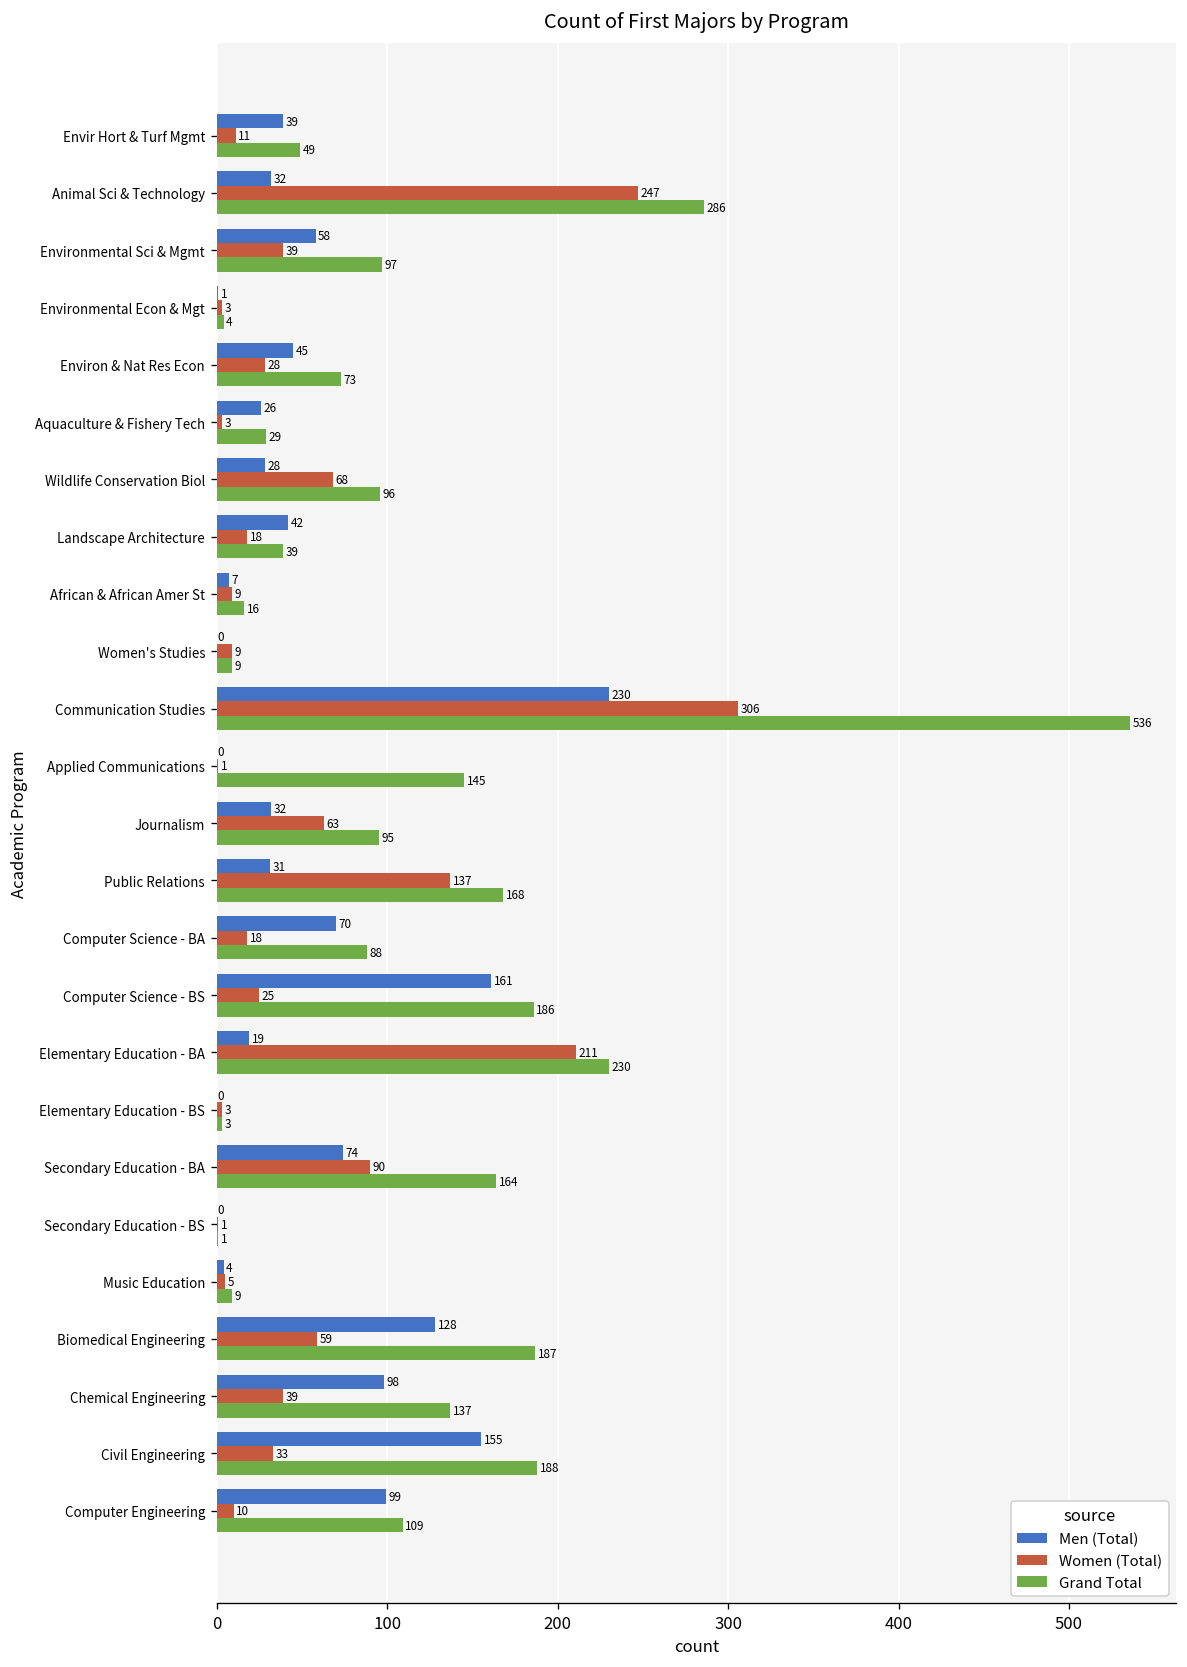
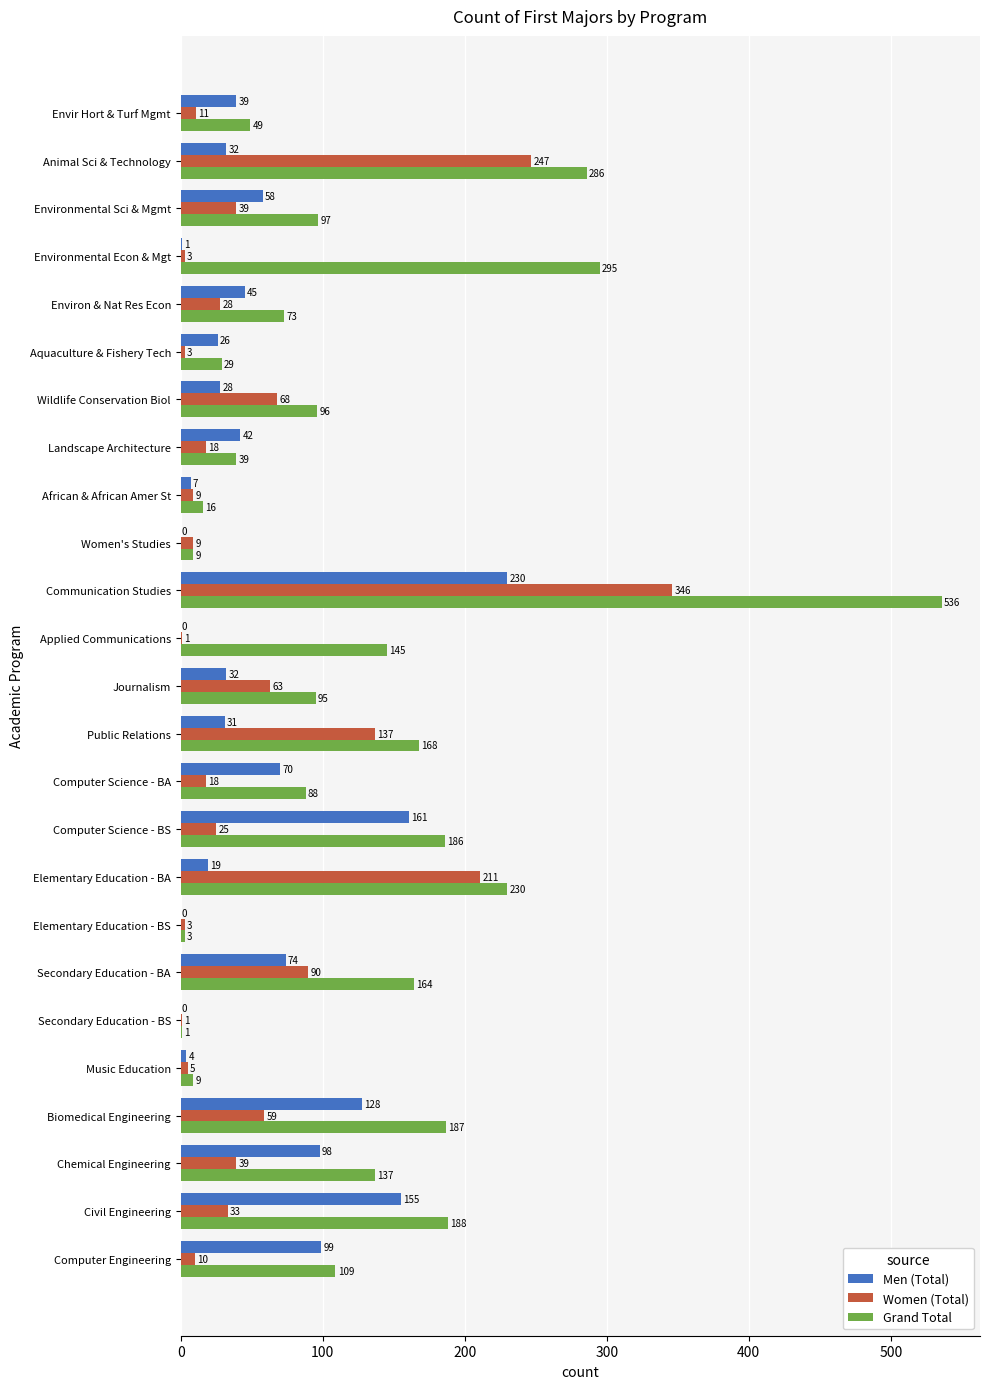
  {
    "Men (Total)": {
      "Envir Hort & Turf Mgmt": 39,
      "Animal Sci & Technology": 32,
      "Environmental Sci & Mgmt": 58,
      "Environmental Econ & Mgt": 1,
      "Environ & Nat Res Econ": 45,
      "Aquaculture & Fishery Tech": 26,
      "Wildlife Conservation Biol": 28,
      "Landscape Architecture": 42,
      "African & African Amer St": 7,
      "Women's Studies": 0,
      "Communication Studies": 230,
      "Applied Communications": 0,
      "Journalism": 32,
      "Public Relations": 31,
      "Computer Science - BA": 70,
      "Computer Science - BS": 161,
      "Elementary Education - BA": 19,
      "Elementary Education - BS": 0,
      "Secondary Education - BA": 74,
      "Secondary Education - BS": 0,
      "Music Education": 4,
      "Biomedical Engineering": 128,
      "Chemical Engineering": 98,
      "Civil Engineering": 155,
      "Computer Engineering": 99
    },
    "Women (Total)": {
      "Envir Hort & Turf Mgmt": 11,
      "Animal Sci & Technology": 247,
      "Environmental Sci & Mgmt": 39,
      "Environmental Econ & Mgt": 3,
      "Environ & Nat Res Econ": 28,
      "Aquaculture & Fishery Tech": 3,
      "Wildlife Conservation Biol": 68,
      "Landscape Architecture": 18,
      "African & African Amer St": 9,
      "Women's Studies": 9,
-     "Communication Studies": 306,
+     "Communication Studies": 346,
      "Applied Communications": 1,
      "Journalism": 63,
      "Public Relations": 137,
      "Computer Science - BA": 18,
      "Computer Science - BS": 25,
      "Elementary Education - BA": 211,
      "Elementary Education - BS": 3,
      "Secondary Education - BA": 90,
      "Secondary Education - BS": 1,
      "Music Education": 5,
      "Biomedical Engineering": 59,
      "Chemical Engineering": 39,
      "Civil Engineering": 33,
      "Computer Engineering": 10
    },
    "Grand Total": {
      "Envir Hort & Turf Mgmt": 49,
      "Animal Sci & Technology": 286,
      "Environmental Sci & Mgmt": 97,
-     "Environmental Econ & Mgt": 4,
+     "Environmental Econ & Mgt": 295,
      "Environ & Nat Res Econ": 73,
      "Aquaculture & Fishery Tech": 29,
      "Wildlife Conservation Biol": 96,
      "Landscape Architecture": 39,
      "African & African Amer St": 16,
      "Women's Studies": 9,
      "Communication Studies": 536,
      "Applied Communications": 145,
      "Journalism": 95,
      "Public Relations": 168,
      "Computer Science - BA": 88,
      "Computer Science - BS": 186,
      "Elementary Education - BA": 230,
      "Elementary Education - BS": 3,
      "Secondary Education - BA": 164,
      "Secondary Education - BS": 1,
      "Music Education": 9,
      "Biomedical Engineering": 187,
      "Chemical Engineering": 137,
      "Civil Engineering": 188,
      "Computer Engineering": 109
    }
  }
